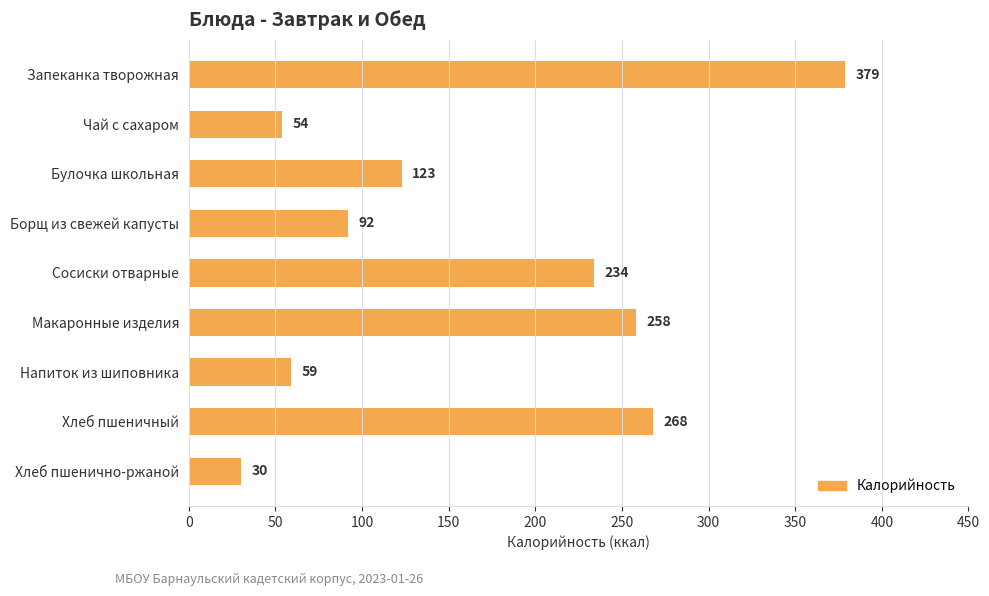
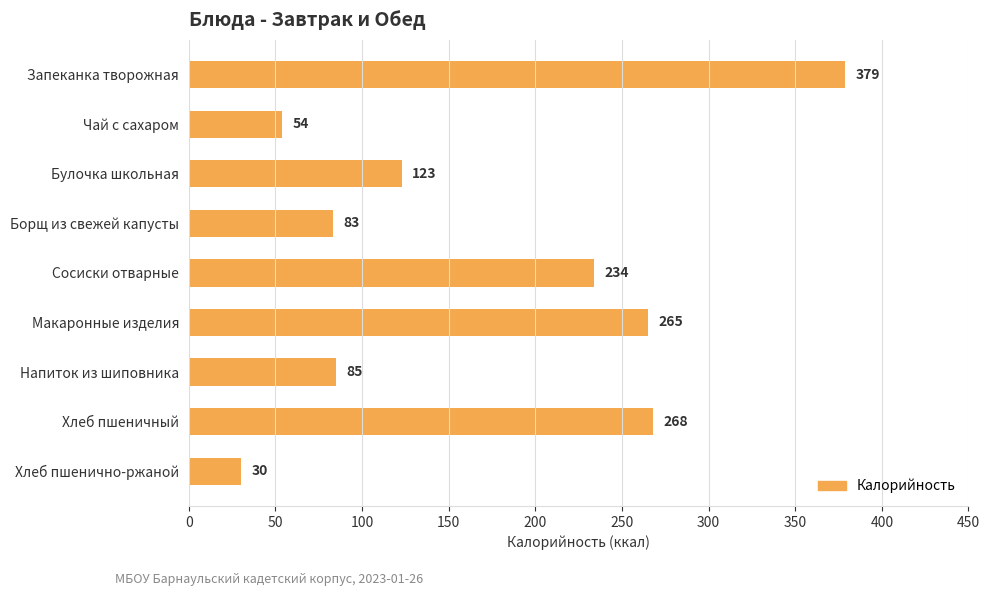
  {
    "Запеканка творожная": 379,
    "Чай с сахаром": 54,
    "Булочка школьная": 123,
-   "Борщ из свежей капусты": 92,
+   "Борщ из свежей капусты": 83,
    "Сосиски отварные": 234,
-   "Макаронные изделия": 258,
-   "Напиток из шиповника": 59,
+   "Макаронные изделия": 265,
+   "Напиток из шиповника": 85,
    "Хлеб пшеничный": 268,
    "Хлеб пшенично-ржаной": 30
  }
